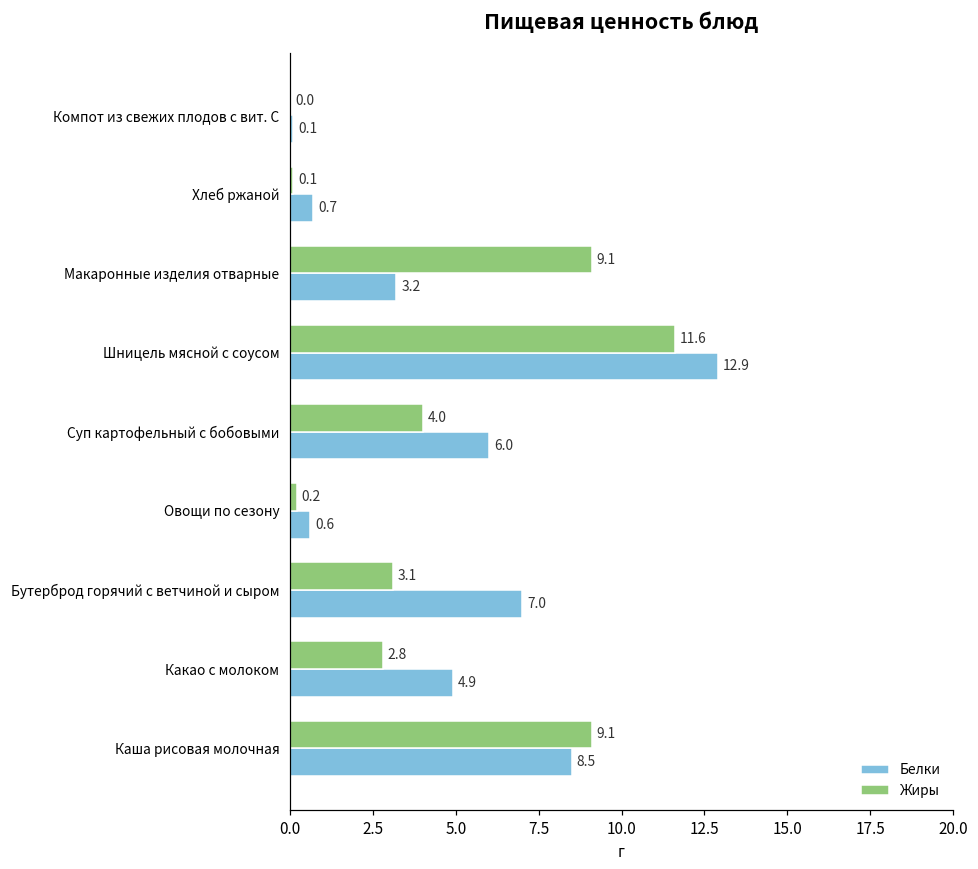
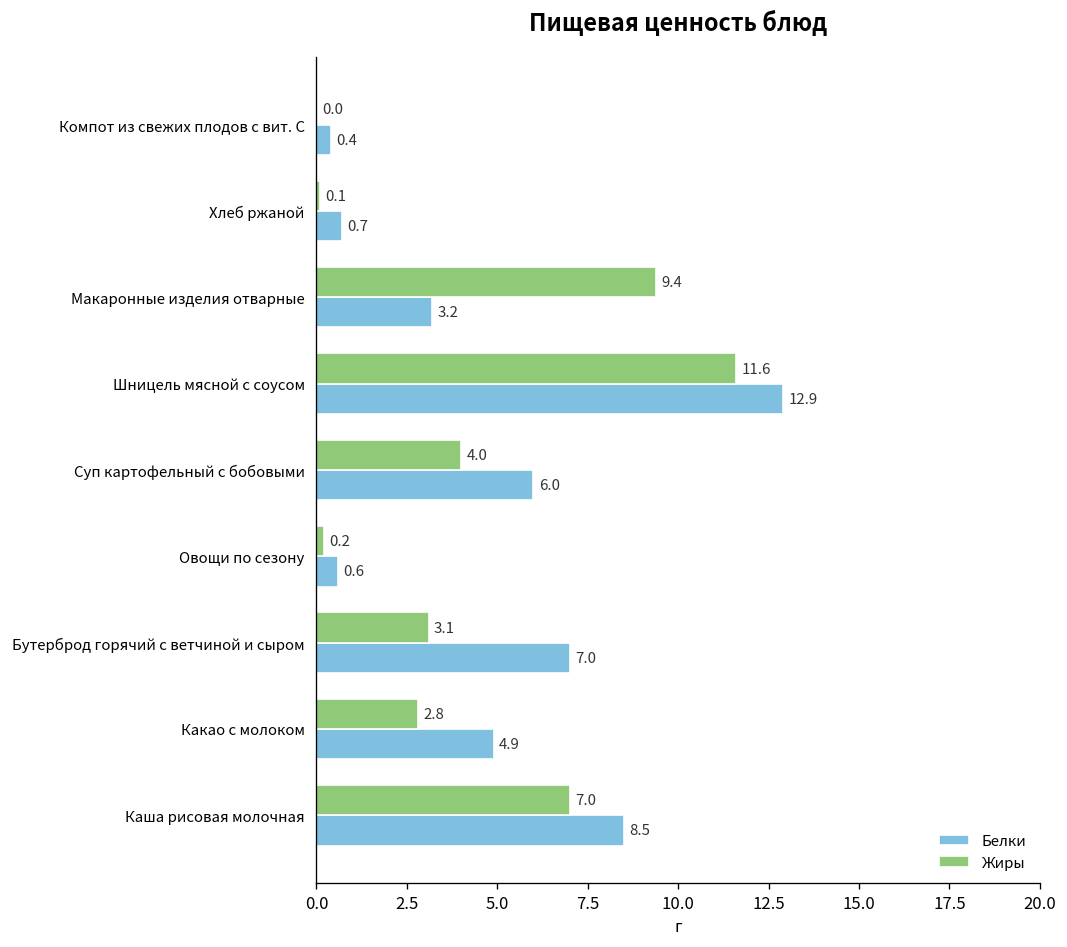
  {
    "Белки": {
-     "Компот из свежих плодов с вит. С": 0.1,
+     "Компот из свежих плодов с вит. С": 0.4,
      "Хлеб ржаной": 0.7,
      "Макаронные изделия отварные": 3.2,
      "Шницель мясной с соусом": 12.9,
      "Суп картофельный с бобовыми": 6.0,
      "Овощи по сезону": 0.6,
      "Бутерброд горячий с ветчиной и сыром": 7.0,
      "Какао с молоком": 4.9,
      "Каша рисовая молочная": 8.5
    },
    "Жиры": {
      "Компот из свежих плодов с вит. С": 0.0,
      "Хлеб ржаной": 0.1,
-     "Макаронные изделия отварные": 9.1,
+     "Макаронные изделия отварные": 9.4,
      "Шницель мясной с соусом": 11.6,
      "Суп картофельный с бобовыми": 4.0,
      "Овощи по сезону": 0.2,
      "Бутерброд горячий с ветчиной и сыром": 3.1,
      "Какао с молоком": 2.8,
-     "Каша рисовая молочная": 9.1
+     "Каша рисовая молочная": 7.0
    }
  }
